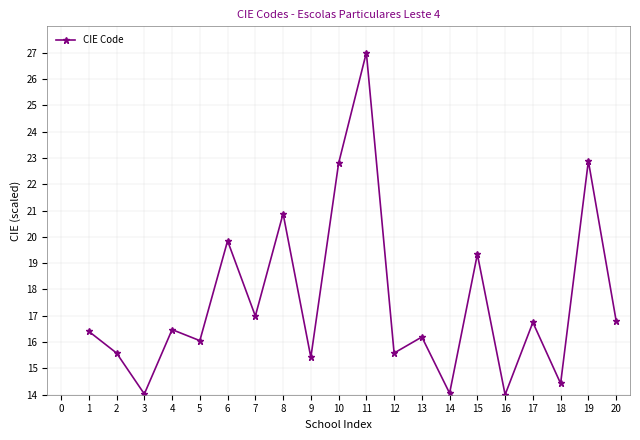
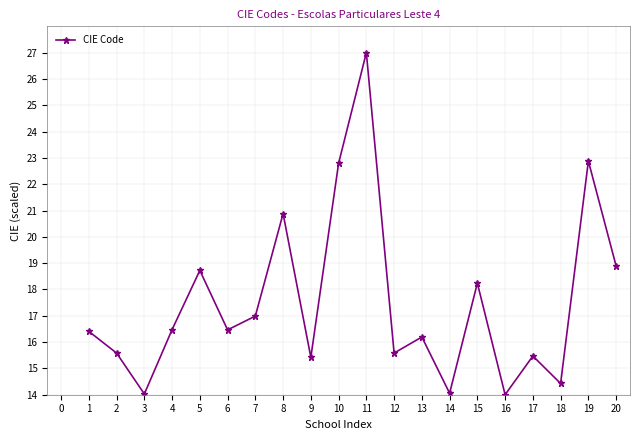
  {
    "1": 16.4,
    "2": 15.6,
    "3": 14.0,
    "4": 16.5,
-   "5": 16.1,
-   "6": 19.8,
+   "5": 18.7,
+   "6": 16.5,
    "7": 17.0,
    "8": 20.9,
    "9": 15.4,
    "10": 22.8,
    "11": 27.0,
    "12": 15.6,
    "13": 16.2,
    "14": 14.1,
-   "15": 19.3,
+   "15": 18.2,
    "16": 14.0,
-   "17": 16.7,
+   "17": 15.5,
    "18": 14.4,
    "19": 22.9,
-   "20": 16.8
+   "20": 18.9
  }
